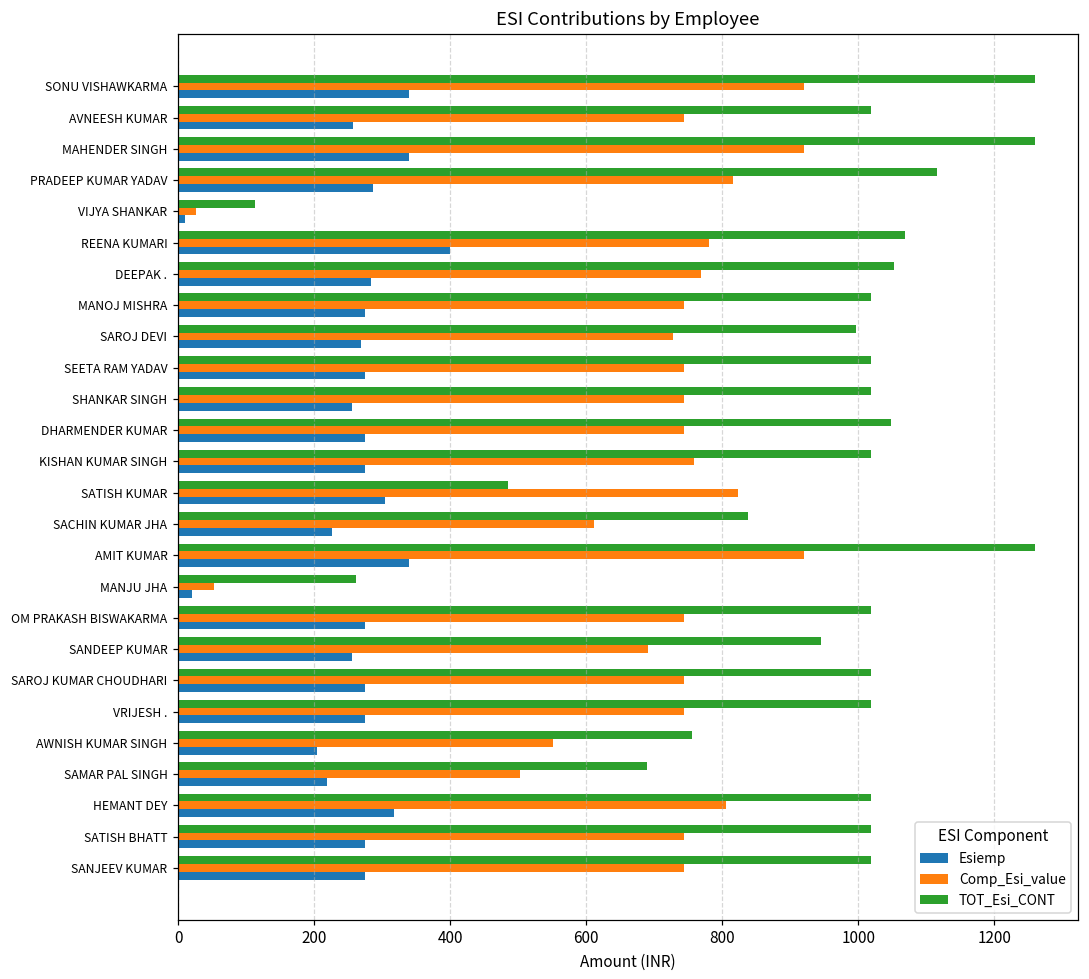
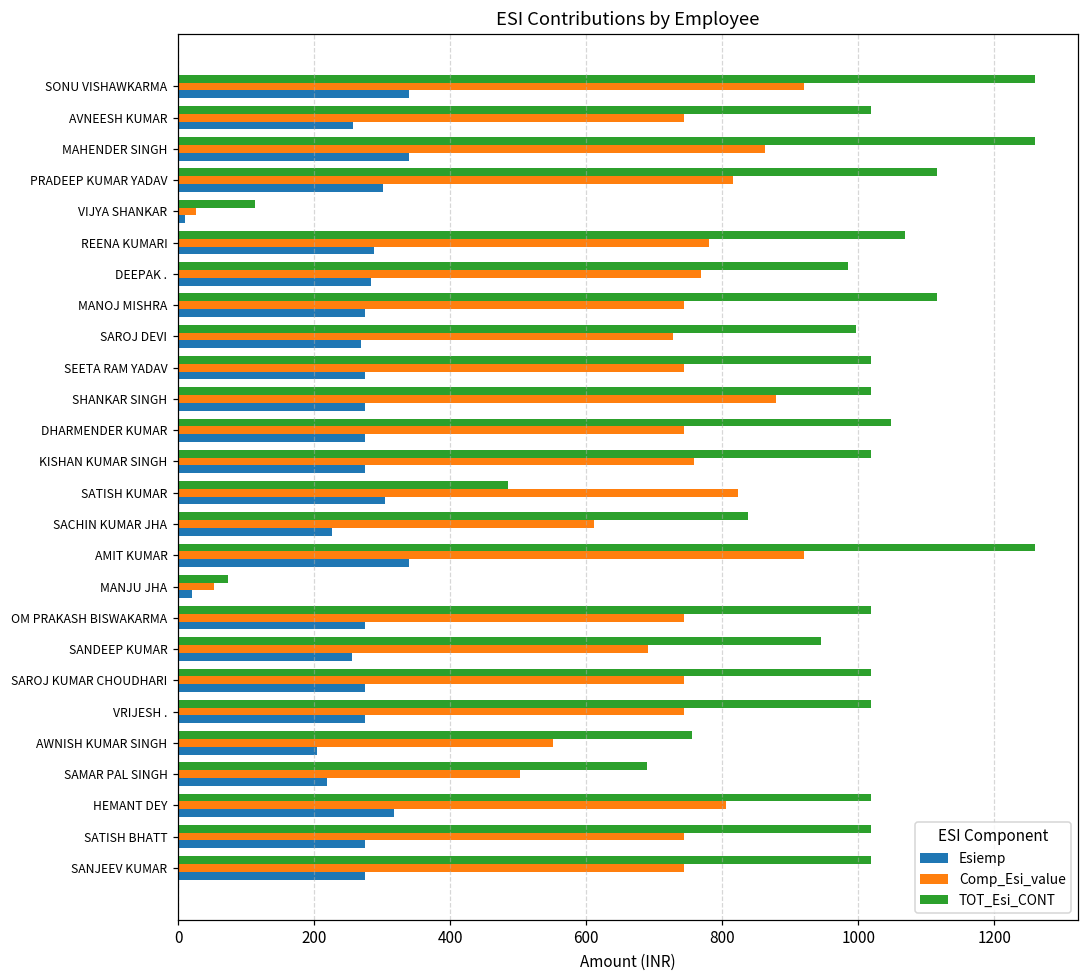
  {
    "Esiemp": {
      "SONU VISHAWKARMA": 340,
      "AVNEESH KUMAR": 260,
      "MAHENDER SINGH": 340,
-     "PRADEEP KUMAR YADAV": 290,
+     "PRADEEP KUMAR YADAV": 300,
      "VIJYA SHANKAR": 10,
-     "REENA KUMARI": 400,
+     "REENA KUMARI": 290,
      "DEEPAK .": 280,
      "MANOJ MISHRA": 280,
      "SAROJ DEVI": 270,
      "SEETA RAM YADAV": 280,
-     "SHANKAR SINGH": 260,
+     "SHANKAR SINGH": 280,
      "DHARMENDER KUMAR": 280,
      "KISHAN KUMAR SINGH": 280,
      "SATISH KUMAR": 300,
      "SACHIN KUMAR JHA": 230,
      "AMIT KUMAR": 340,
      "MANJU JHA": 20,
      "OM PRAKASH BISWAKARMA": 280,
      "SANDEEP KUMAR": 260,
      "SAROJ KUMAR CHOUDHARI": 280,
      "VRIJESH .": 280,
      "AWNISH KUMAR SINGH": 200,
      "SAMAR PAL SINGH": 220,
      "HEMANT DEY": 320,
      "SATISH BHATT": 280,
      "SANJEEV KUMAR": 280
    },
    "Comp_Esi_value": {
      "SONU VISHAWKARMA": 920,
      "AVNEESH KUMAR": 740,
-     "MAHENDER SINGH": 920,
+     "MAHENDER SINGH": 860,
      "PRADEEP KUMAR YADAV": 820,
      "VIJYA SHANKAR": 30,
      "REENA KUMARI": 780,
      "DEEPAK .": 770,
      "MANOJ MISHRA": 740,
      "SAROJ DEVI": 730,
      "SEETA RAM YADAV": 740,
-     "SHANKAR SINGH": 740,
+     "SHANKAR SINGH": 880,
      "DHARMENDER KUMAR": 740,
      "KISHAN KUMAR SINGH": 760,
      "SATISH KUMAR": 820,
      "SACHIN KUMAR JHA": 610,
      "AMIT KUMAR": 920,
      "MANJU JHA": 50,
      "OM PRAKASH BISWAKARMA": 740,
      "SANDEEP KUMAR": 690,
      "SAROJ KUMAR CHOUDHARI": 740,
      "VRIJESH .": 740,
      "AWNISH KUMAR SINGH": 550,
      "SAMAR PAL SINGH": 500,
      "HEMANT DEY": 810,
      "SATISH BHATT": 740,
      "SANJEEV KUMAR": 740
    },
    "TOT_Esi_CONT": {
      "SONU VISHAWKARMA": 1260,
      "AVNEESH KUMAR": 1020,
      "MAHENDER SINGH": 1260,
      "PRADEEP KUMAR YADAV": 1120,
      "VIJYA SHANKAR": 110,
      "REENA KUMARI": 1070,
-     "DEEPAK .": 1050,
-     "MANOJ MISHRA": 1020,
+     "DEEPAK .": 990,
+     "MANOJ MISHRA": 1120,
      "SAROJ DEVI": 1000,
      "SEETA RAM YADAV": 1020,
      "SHANKAR SINGH": 1020,
      "DHARMENDER KUMAR": 1050,
      "KISHAN KUMAR SINGH": 1020,
      "SATISH KUMAR": 480,
      "SACHIN KUMAR JHA": 840,
      "AMIT KUMAR": 1260,
-     "MANJU JHA": 260,
+     "MANJU JHA": 70,
      "OM PRAKASH BISWAKARMA": 1020,
      "SANDEEP KUMAR": 950,
      "SAROJ KUMAR CHOUDHARI": 1020,
      "VRIJESH .": 1020,
      "AWNISH KUMAR SINGH": 760,
      "SAMAR PAL SINGH": 690,
      "HEMANT DEY": 1020,
      "SATISH BHATT": 1020,
      "SANJEEV KUMAR": 1020
    }
  }
